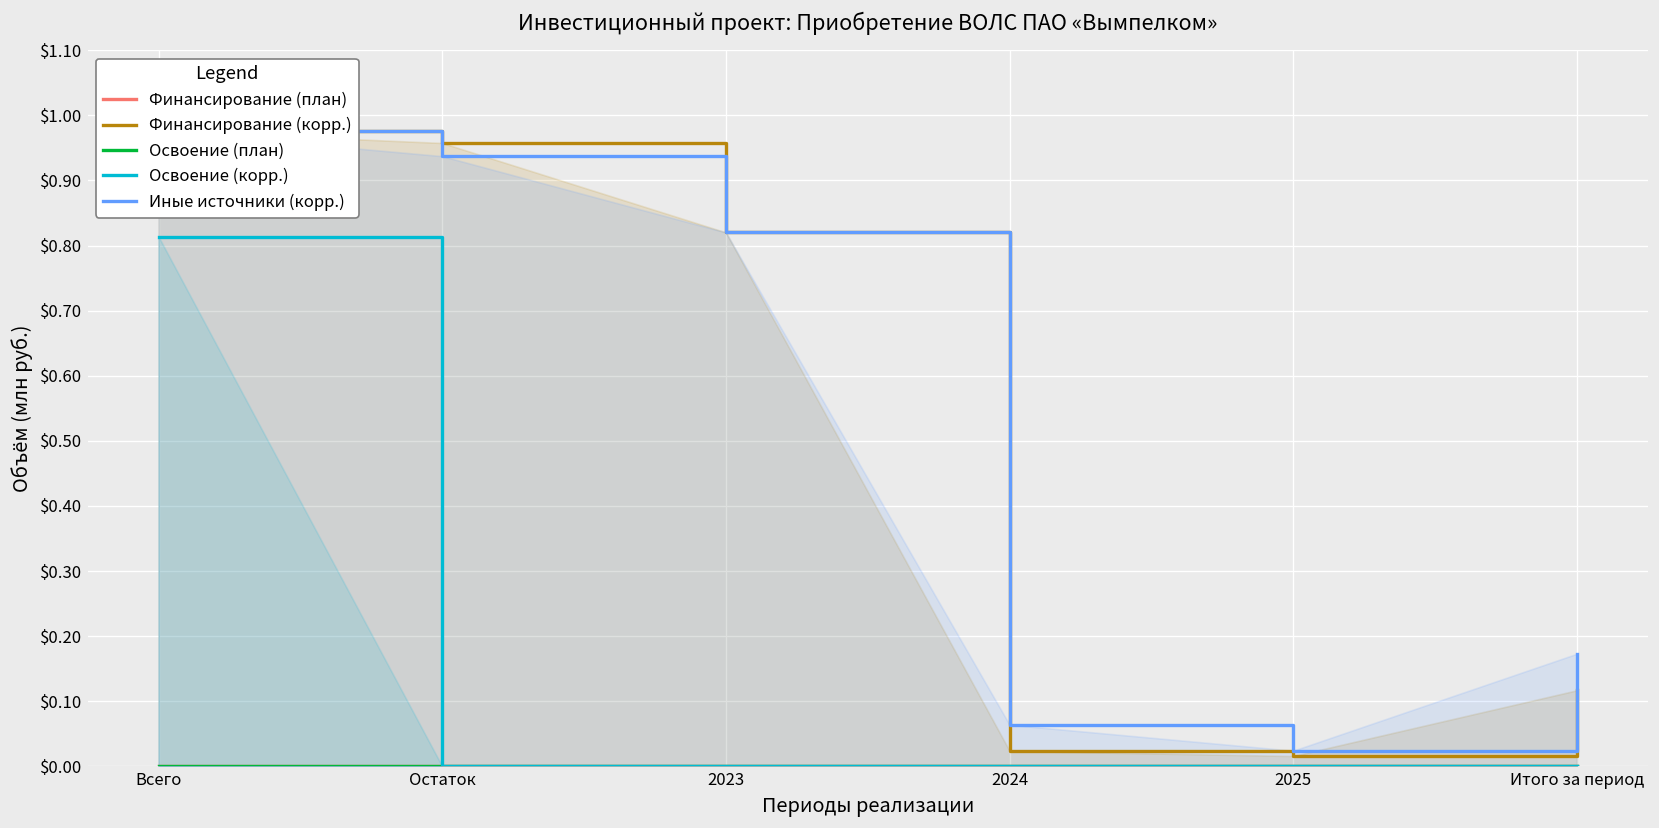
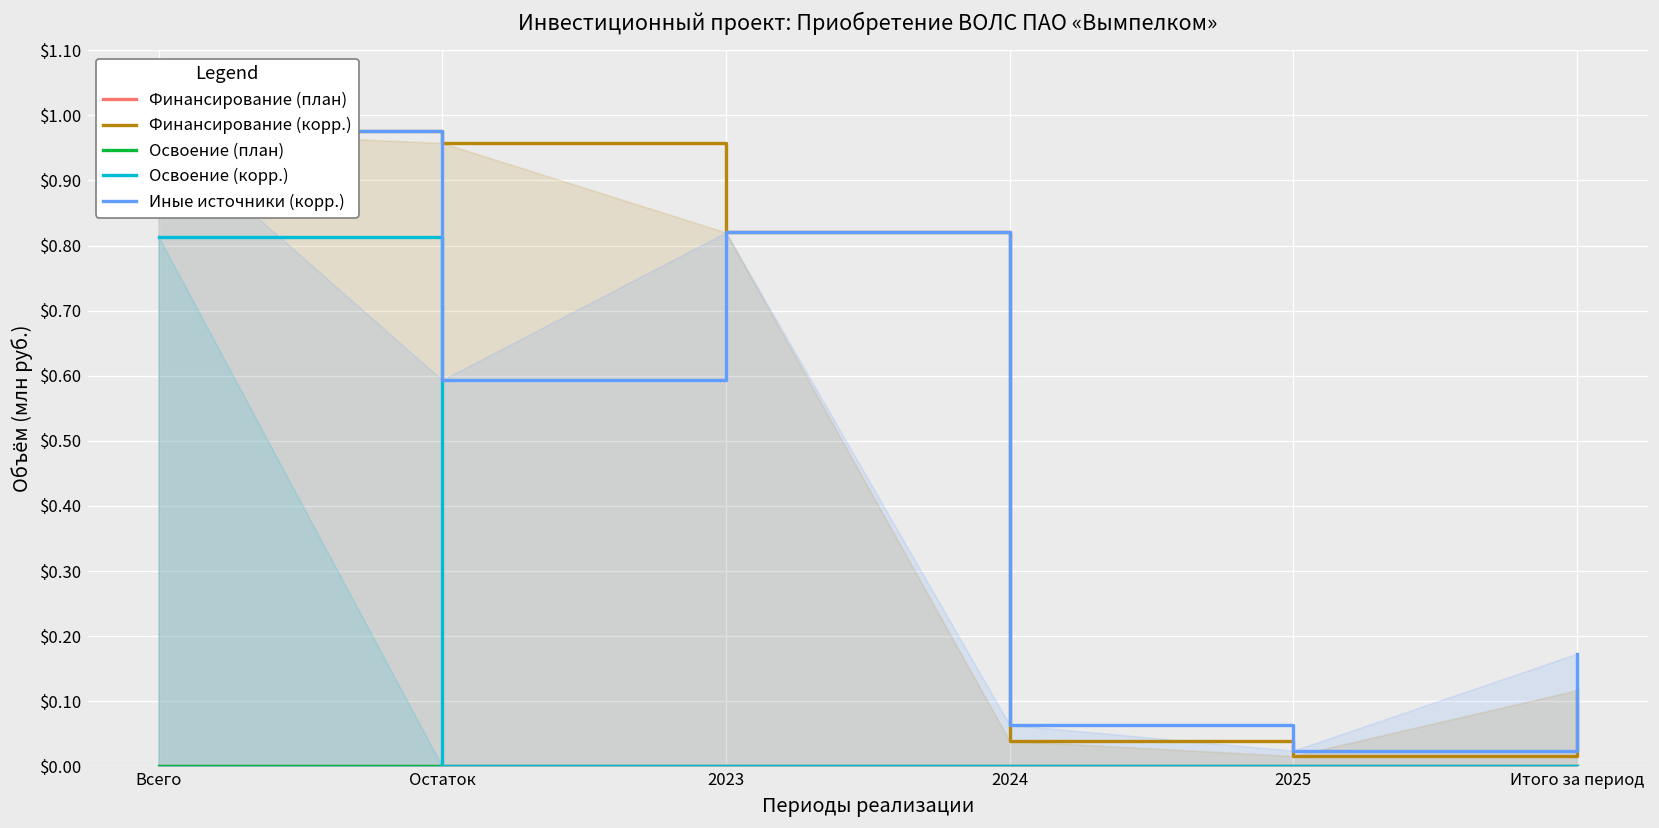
  {
    "Освоение (план)": {
      "Всего": "$0.00"
    },
    "Финансирование (корр.)": {
      "Остаток": "$0.96",
-     "2024": "$0.02",
+     "2024": "$0.04",
      "2025": "$0.02",
      "Итого за период": "$0.12"
    },
    "Освоение (корр.)": {
      "Всего": "$0.81"
    },
    "Иные источники (корр.)": {
-     "Остаток": "$0.94",
+     "Остаток": "$0.59",
      "2024": "$0.06",
      "2025": "$0.02",
      "Итого за период": "$0.17"
    }
  }
